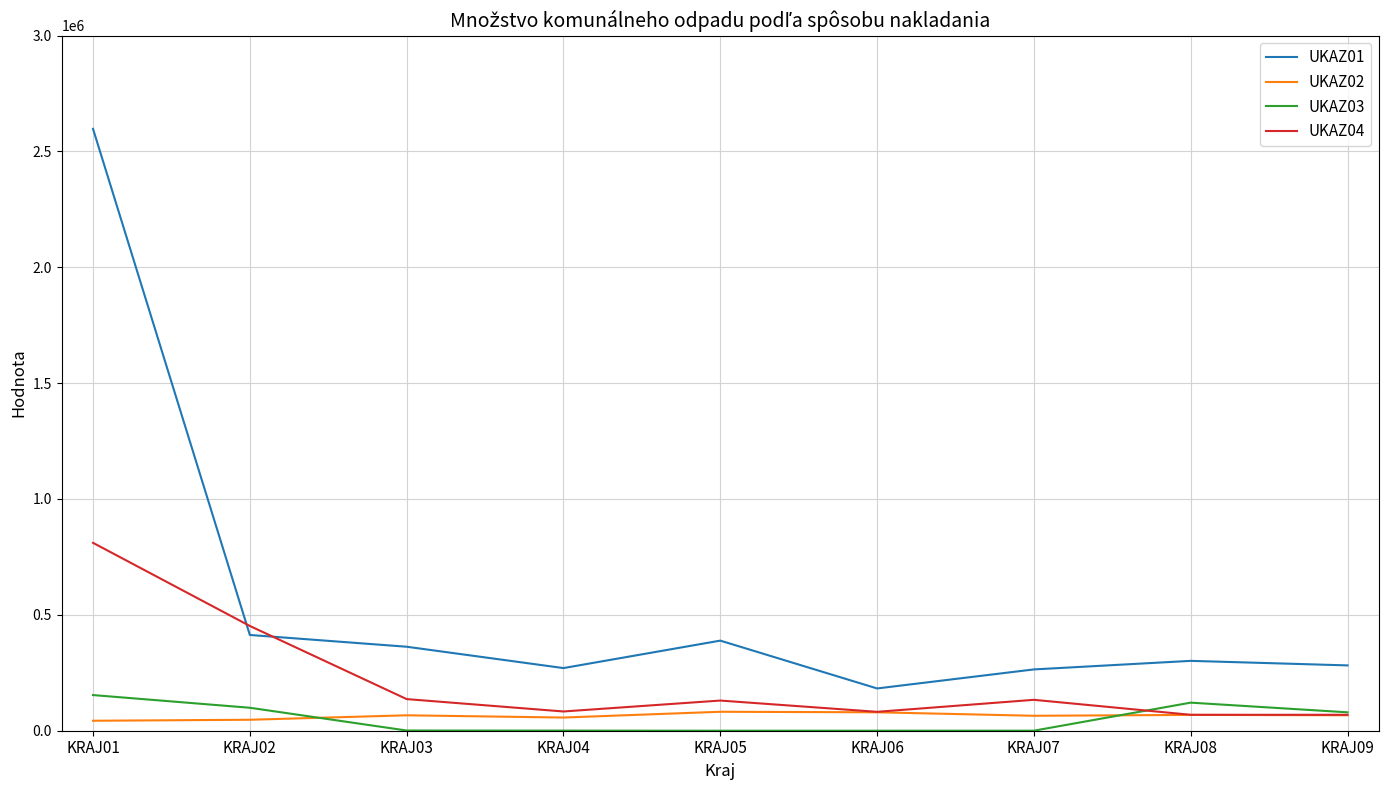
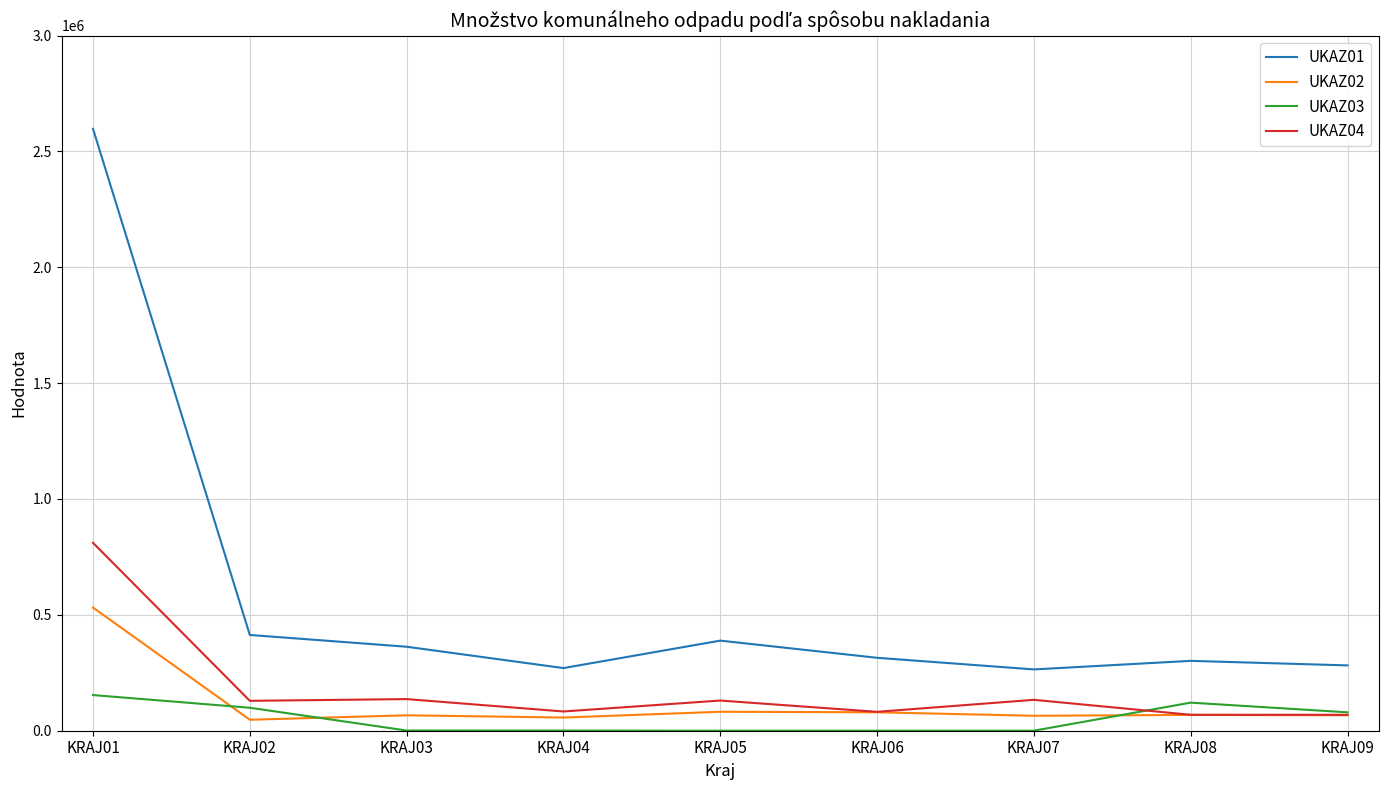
  {
    "UKAZ01": {
      "KRAJ01": 2600000,
      "KRAJ02": 410000,
      "KRAJ03": 360000,
      "KRAJ04": 270000,
      "KRAJ05": 390000,
-     "KRAJ06": 180000,
+     "KRAJ06": 310000,
      "KRAJ07": 260000,
      "KRAJ08": 300000,
      "KRAJ09": 280000
    },
    "UKAZ02": {
-     "KRAJ01": 40000,
+     "KRAJ01": 530000,
      "KRAJ02": 50000,
      "KRAJ03": 70000,
      "KRAJ04": 60000,
      "KRAJ05": 80000,
      "KRAJ07": 60000
    },
    "UKAZ03": {
      "KRAJ01": 150000,
      "KRAJ02": 100000,
      "KRAJ03": 0,
      "KRAJ04": 0,
      "KRAJ05": 0,
      "KRAJ06": 0,
      "KRAJ07": 0,
      "KRAJ08": 120000
    },
    "UKAZ04": {
      "KRAJ01": 810000,
-     "KRAJ02": 450000,
+     "KRAJ02": 130000,
      "KRAJ03": 140000,
      "KRAJ04": 80000,
      "KRAJ05": 130000,
      "KRAJ07": 130000
    }
  }
